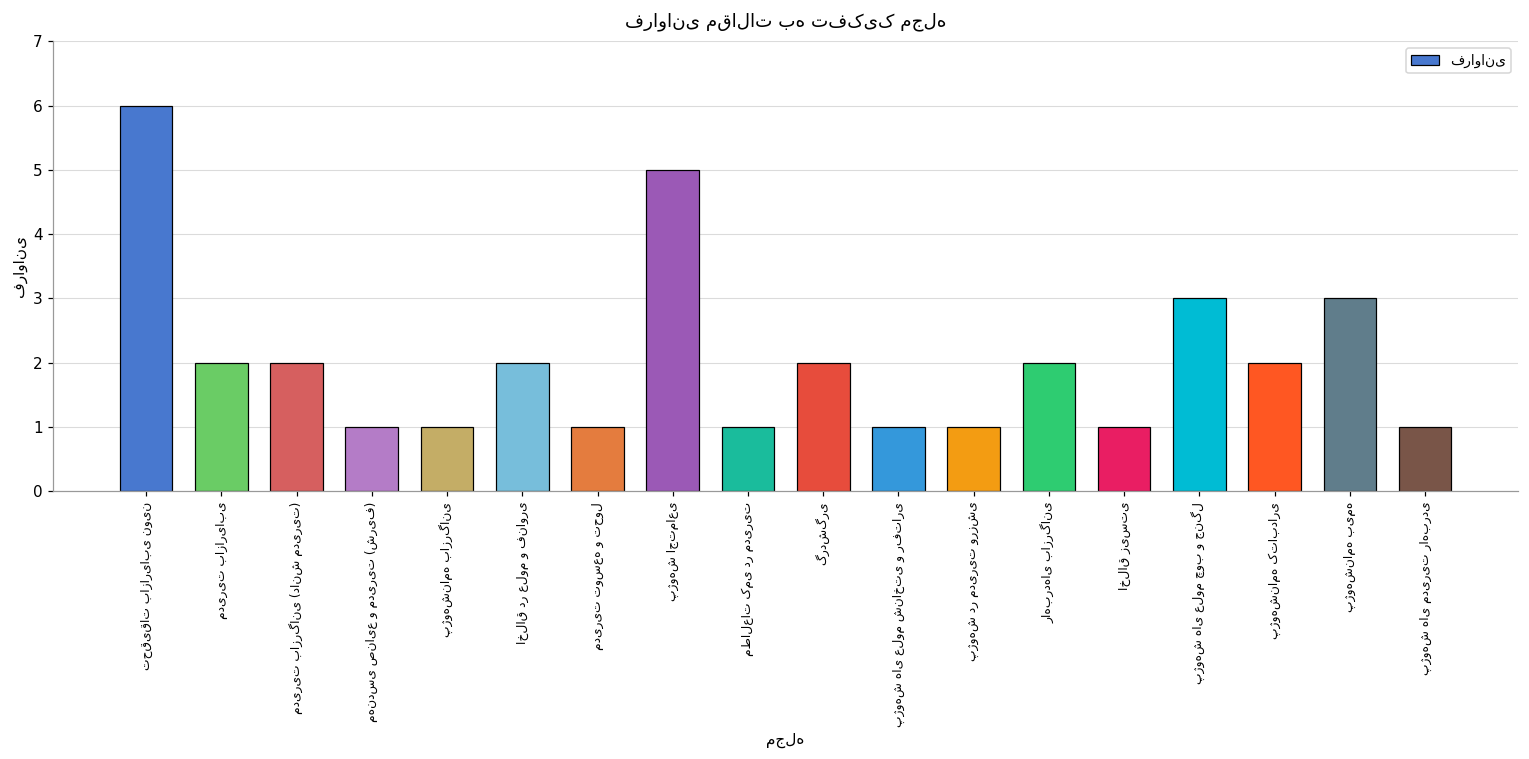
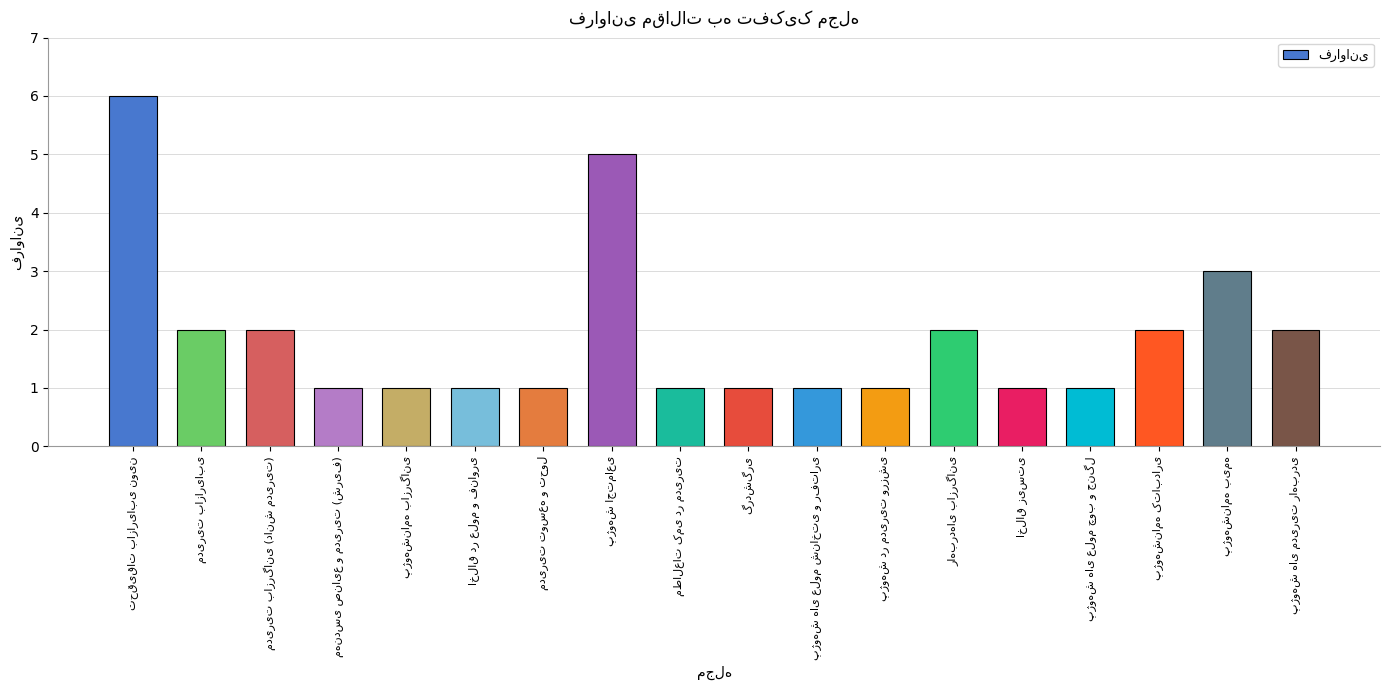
  {
    "تحقیقات بازاریابی نوین": 6,
    "مدیریت بازاریابی": 2,
    "مدیریت بازرگانی (دانش مدیریت)": 2,
    "مهندسی صنایع و مدیریت (شریف)": 1,
    "پژوهشنامه بازرگانی": 1,
-   "اخلاق در علوم و فناوری": 2,
+   "اخلاق در علوم و فناوری": 1,
    "مدیریت توسعه و تحول": 1,
    "پژوهش اجتماعی": 5,
    "مطالعات کمی در مدیریت": 1,
-   "گردشگری": 2,
+   "گردشگری": 1,
    "پژوهش های علوم شناختی و رفتاری": 1,
    "پژوهش در مدیریت ورزشی": 1,
    "راهبردهای بازرگانی": 2,
    "اخلاق زیستی": 1,
-   "پژوهش های علوم چوب و جنگل": 3,
+   "پژوهش های علوم چوب و جنگل": 1,
    "پژوهشنامه کتابداری": 2,
    "پژوهشنامه بیمه": 3,
-   "پژوهش های مدیریت راهبردی": 1
+   "پژوهش های مدیریت راهبردی": 2
  }
